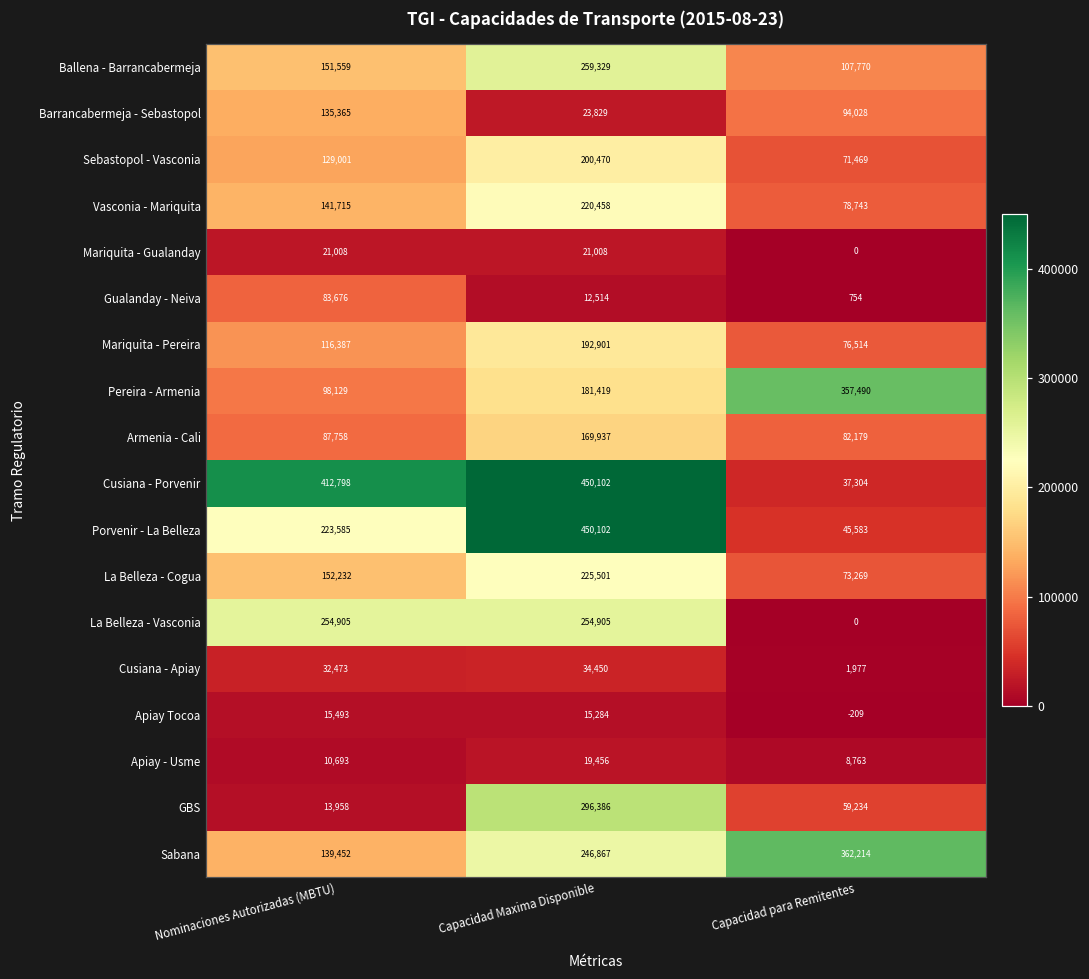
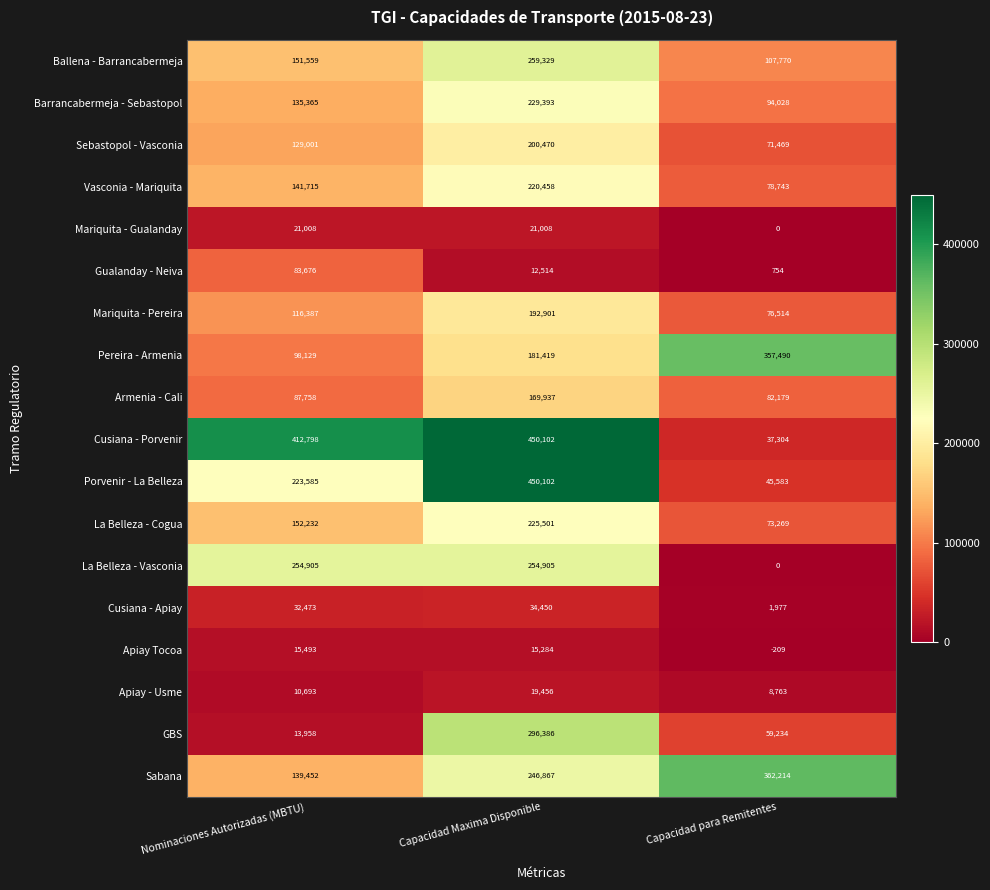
  {
    "Ballena - Barrancabermeja": {
      "Nominaciones Autorizadas (MBTU)": "151,559",
      "Capacidad Maxima Disponible": "259,329",
      "Capacidad para Remitentes": "107,770"
    },
    "Barrancabermeja - Sebastopol": {
      "Nominaciones Autorizadas (MBTU)": "135,365",
-     "Capacidad Maxima Disponible": "23,829",
+     "Capacidad Maxima Disponible": "229,393",
      "Capacidad para Remitentes": "94,028"
    },
    "Sebastopol - Vasconia": {
      "Nominaciones Autorizadas (MBTU)": "129,001",
      "Capacidad Maxima Disponible": "200,470",
      "Capacidad para Remitentes": "71,469"
    },
    "Vasconia - Mariquita": {
      "Nominaciones Autorizadas (MBTU)": "141,715",
      "Capacidad Maxima Disponible": "220,458",
      "Capacidad para Remitentes": "78,743"
    },
    "Mariquita - Gualanday": {
      "Nominaciones Autorizadas (MBTU)": "21,008",
      "Capacidad Maxima Disponible": "21,008",
      "Capacidad para Remitentes": "0"
    },
    "Gualanday - Neiva": {
      "Nominaciones Autorizadas (MBTU)": "83,676",
      "Capacidad Maxima Disponible": "12,514",
      "Capacidad para Remitentes": "754"
    },
    "Mariquita - Pereira": {
      "Nominaciones Autorizadas (MBTU)": "116,387",
      "Capacidad Maxima Disponible": "192,901",
      "Capacidad para Remitentes": "76,514"
    },
    "Pereira - Armenia": {
      "Nominaciones Autorizadas (MBTU)": "98,129",
      "Capacidad Maxima Disponible": "181,419",
      "Capacidad para Remitentes": "357,490"
    },
    "Armenia - Cali": {
      "Nominaciones Autorizadas (MBTU)": "87,758",
      "Capacidad Maxima Disponible": "169,937",
      "Capacidad para Remitentes": "82,179"
    },
    "Cusiana - Porvenir": {
      "Nominaciones Autorizadas (MBTU)": "412,798",
      "Capacidad Maxima Disponible": "450,102",
      "Capacidad para Remitentes": "37,304"
    },
    "Porvenir - La Belleza": {
      "Nominaciones Autorizadas (MBTU)": "223,585",
      "Capacidad Maxima Disponible": "450,102",
      "Capacidad para Remitentes": "45,583"
    },
    "La Belleza - Cogua": {
      "Nominaciones Autorizadas (MBTU)": "152,232",
      "Capacidad Maxima Disponible": "225,501",
      "Capacidad para Remitentes": "73,269"
    },
    "La Belleza - Vasconia": {
      "Nominaciones Autorizadas (MBTU)": "254,905",
      "Capacidad Maxima Disponible": "254,905",
      "Capacidad para Remitentes": "0"
    },
    "Cusiana - Apiay": {
      "Nominaciones Autorizadas (MBTU)": "32,473",
      "Capacidad Maxima Disponible": "34,450",
      "Capacidad para Remitentes": "1,977"
    },
    "Apiay Tocoa": {
      "Nominaciones Autorizadas (MBTU)": "15,493",
      "Capacidad Maxima Disponible": "15,284",
      "Capacidad para Remitentes": "-209"
    },
    "Apiay - Usme": {
      "Nominaciones Autorizadas (MBTU)": "10,693",
      "Capacidad Maxima Disponible": "19,456",
      "Capacidad para Remitentes": "8,763"
    },
    "GBS": {
      "Nominaciones Autorizadas (MBTU)": "13,958",
      "Capacidad Maxima Disponible": "296,386",
      "Capacidad para Remitentes": "59,234"
    },
    "Sabana": {
      "Nominaciones Autorizadas (MBTU)": "139,452",
      "Capacidad Maxima Disponible": "246,867",
      "Capacidad para Remitentes": "362,214"
    }
  }
